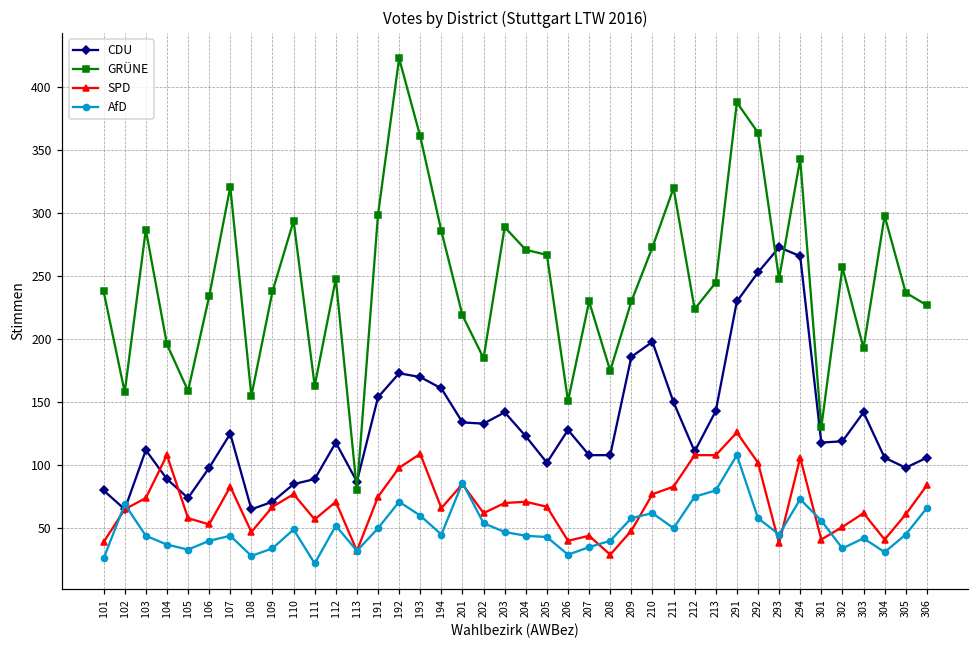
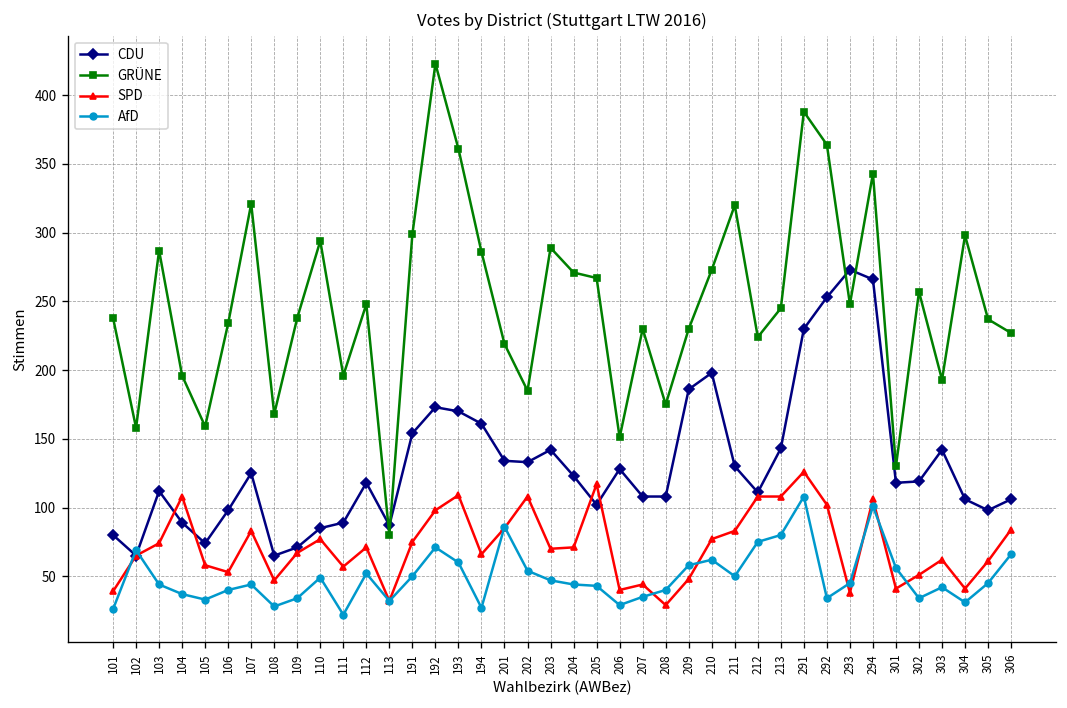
  {
    "CDU": {
      "101": 80,
      "103": 112,
      "104": 89,
      "105": 74,
      "106": 98,
      "107": 125,
      "108": 65,
      "109": 71,
      "110": 85,
      "111": 89,
      "112": 118,
      "113": 87,
      "191": 154,
      "192": 173,
      "193": 170,
      "194": 161,
      "201": 134,
      "202": 133,
      "203": 142,
      "204": 123,
      "205": 102,
      "206": 128,
      "207": 108,
      "208": 108,
      "209": 186,
      "210": 198,
-     "211": 150,
+     "211": 130,
      "212": 111,
      "213": 143,
      "291": 230,
      "292": 253,
      "293": 273,
      "294": 266,
      "301": 118,
      "302": 119,
      "303": 142,
      "304": 106,
      "305": 98,
      "306": 106
    },
    "GRÜNE": {
      "101": 238,
      "102": 158,
      "103": 287,
      "104": 196,
      "105": 159,
      "106": 234,
      "107": 321,
-     "108": 155,
+     "108": 168,
      "109": 238,
      "110": 294,
-     "111": 163,
+     "111": 196,
      "112": 248,
      "113": 80,
      "191": 299,
      "192": 423,
      "193": 361,
      "194": 286,
      "201": 219,
      "202": 185,
      "203": 289,
      "204": 271,
      "205": 267,
      "206": 151,
      "207": 230,
      "208": 175,
      "209": 230,
      "210": 273,
      "211": 320,
      "212": 224,
      "213": 245,
      "291": 388,
      "292": 364,
      "293": 248,
      "294": 343,
      "301": 130,
      "302": 257,
      "303": 193,
      "304": 298,
      "305": 237,
      "306": 227
    },
    "SPD": {
      "101": 39,
      "103": 74,
      "104": 108,
      "105": 58,
      "106": 53,
      "107": 83,
      "108": 47,
      "109": 67,
      "110": 77,
      "111": 57,
      "112": 71,
      "191": 75,
      "192": 98,
      "193": 109,
      "194": 66,
-     "202": 62,
+     "202": 108,
      "203": 70,
      "204": 71,
-     "205": 67,
+     "205": 117,
      "206": 40,
      "207": 44,
      "208": 29,
      "209": 48,
      "210": 77,
      "211": 83,
      "212": 108,
      "213": 108,
      "291": 126,
      "292": 102,
      "293": 38,
      "294": 106,
      "301": 41,
      "302": 51,
      "303": 62,
      "304": 41,
      "305": 61,
      "306": 84
    },
    "AfD": {
      "101": 26,
      "102": 69,
      "103": 44,
      "104": 37,
      "105": 33,
      "106": 40,
      "107": 44,
      "108": 28,
      "109": 34,
      "110": 49,
      "111": 22,
      "112": 52,
      "191": 50,
      "192": 71,
      "193": 60,
-     "194": 45,
+     "194": 27,
      "202": 54,
      "203": 47,
      "204": 44,
      "205": 43,
      "206": 29,
      "207": 35,
      "208": 40,
      "209": 58,
      "210": 62,
      "211": 50,
      "212": 75,
      "213": 80,
      "291": 108,
-     "292": 58,
+     "292": 34,
      "293": 45,
-     "294": 73,
+     "294": 101,
      "301": 56,
      "302": 34,
      "303": 42,
      "304": 31,
      "305": 45,
      "306": 66
    }
  }
